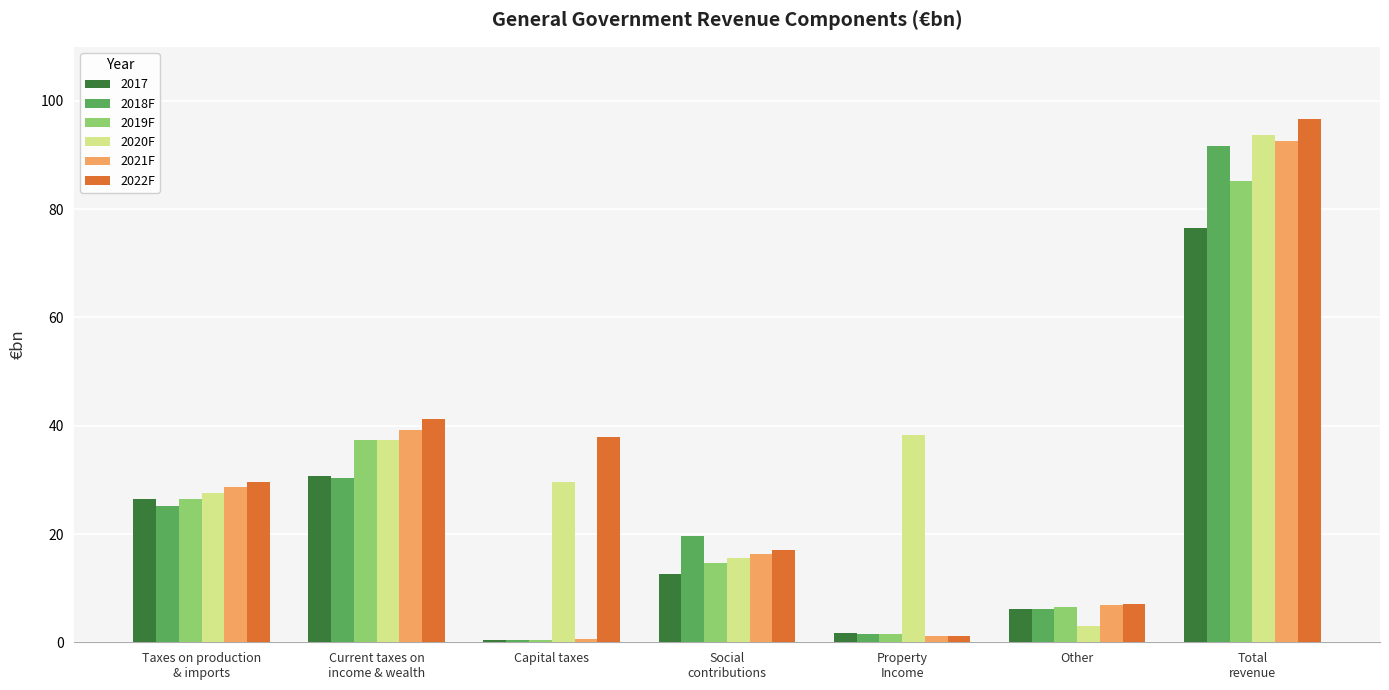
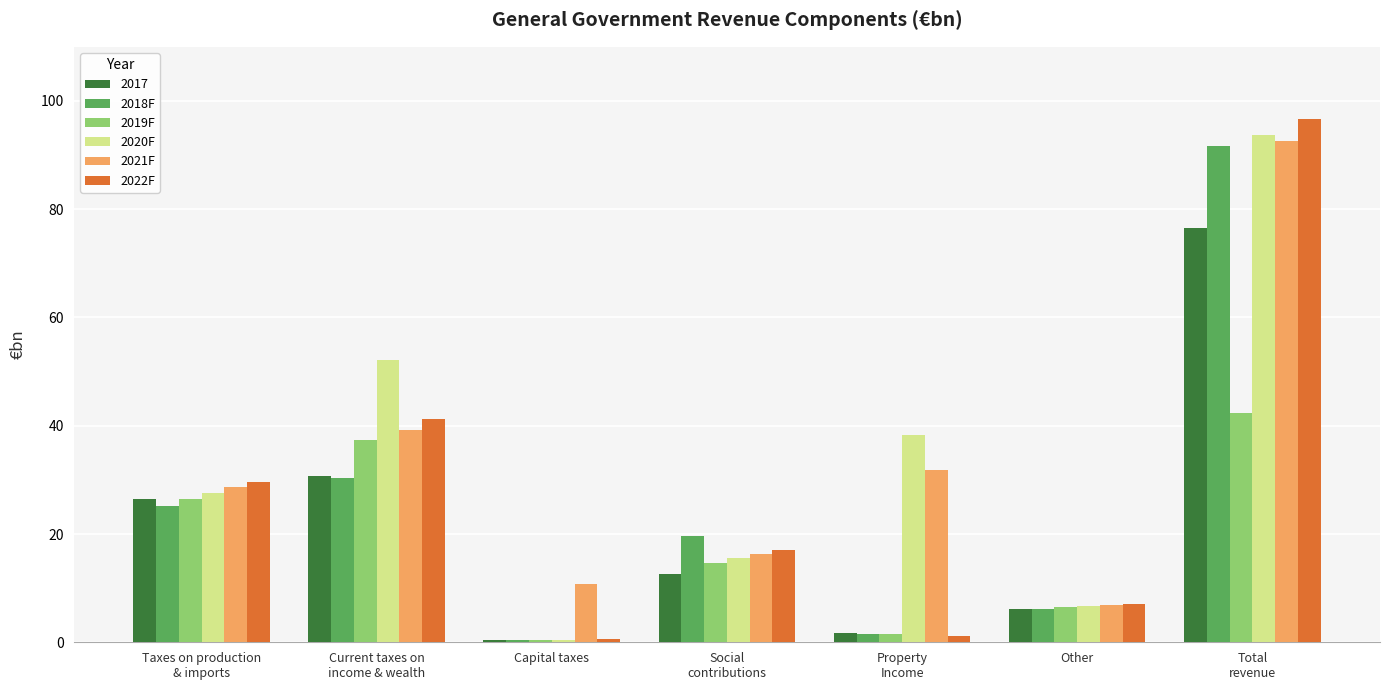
  {
    "2017": {
      "Taxes on production & imports": 27,
      "Current taxes on income & wealth": 31,
      "Social contributions": 13,
      "Property Income": 2,
      "Other": 6,
      "Total revenue": 77
    },
    "2018F": {
      "Taxes on production & imports": 25,
      "Current taxes on income & wealth": 30,
      "Social contributions": 20,
      "Property Income": 2,
      "Other": 6,
      "Total revenue": 92
    },
    "2019F": {
      "Taxes on production & imports": 26,
      "Current taxes on income & wealth": 37,
      "Capital taxes": 0,
      "Social contributions": 15,
      "Property Income": 1,
      "Other": 7,
-     "Total revenue": 85
+     "Total revenue": 42
    },
    "2020F": {
      "Taxes on production & imports": 28,
-     "Current taxes on income & wealth": 37,
-     "Capital taxes": 30,
+     "Current taxes on income & wealth": 52,
+     "Capital taxes": 1,
      "Social contributions": 15,
      "Property Income": 38,
-     "Other": 3,
+     "Other": 7,
      "Total revenue": 94
    },
    "2021F": {
      "Taxes on production & imports": 29,
      "Current taxes on income & wealth": 39,
-     "Capital taxes": 1,
+     "Capital taxes": 11,
      "Social contributions": 16,
-     "Property Income": 1,
+     "Property Income": 32,
      "Other": 7,
      "Total revenue": 93
    },
    "2022F": {
      "Taxes on production & imports": 30,
      "Current taxes on income & wealth": 41,
-     "Capital taxes": 38,
+     "Capital taxes": 1,
      "Social contributions": 17,
      "Property Income": 1,
      "Other": 7,
      "Total revenue": 97
    }
  }
